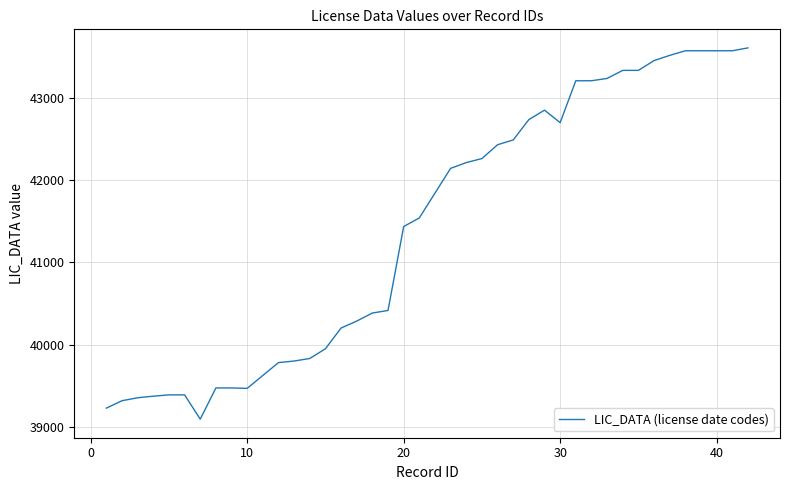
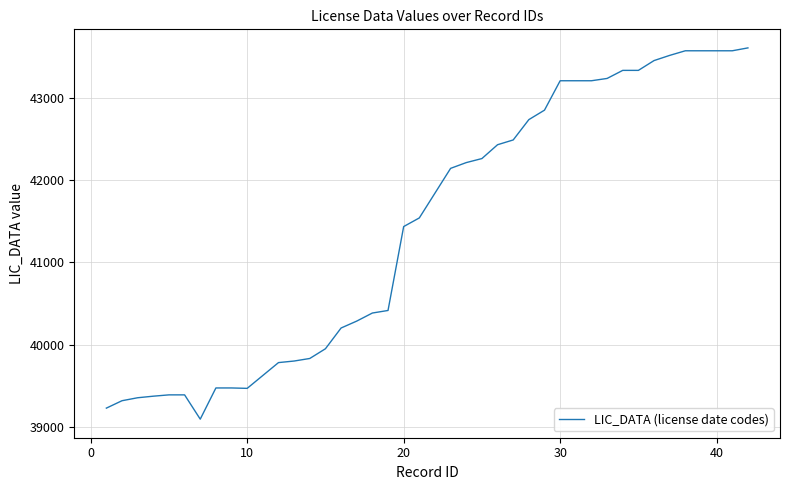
  {
    "10": 39500,
    "20": 41400,
-   "30": 42700,
+   "30": 43200,
    "40": 43600
  }
